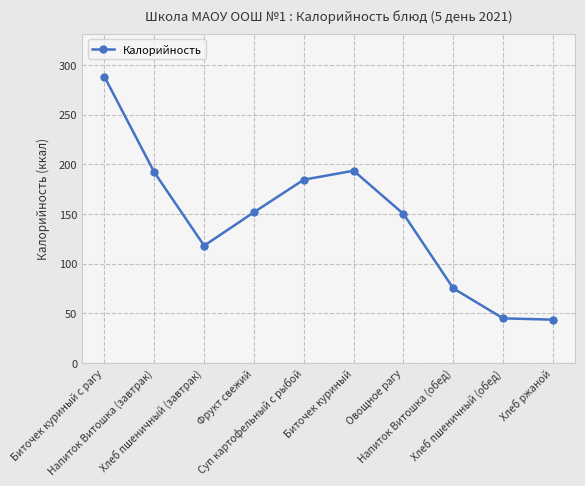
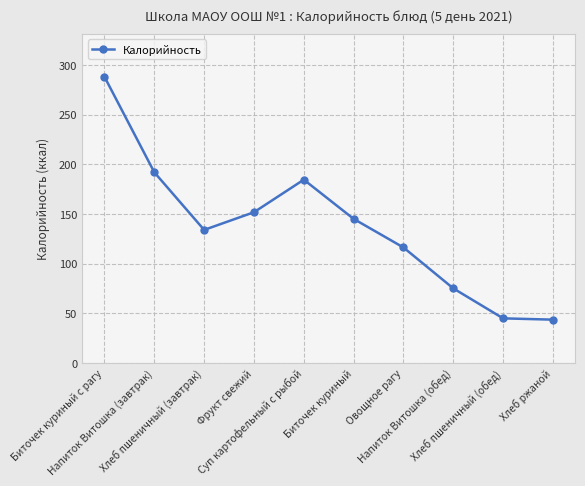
  {
    "Биточек куриный с рагу": 290,
    "Напиток Витошка (завтрак)": 190,
-   "Хлеб пшеничный (завтрак)": 120,
+   "Хлеб пшеничный (завтрак)": 130,
    "Фрукт свежий": 150,
    "Суп картофельный с рыбой": 180,
-   "Биточек куриный": 190,
-   "Овощное рагу": 150,
+   "Биточек куриный": 150,
+   "Овощное рагу": 120,
    "Напиток Витошка (обед)": 80,
    "Хлеб пшеничный (обед)": 40,
    "Хлеб ржаной": 40
  }
